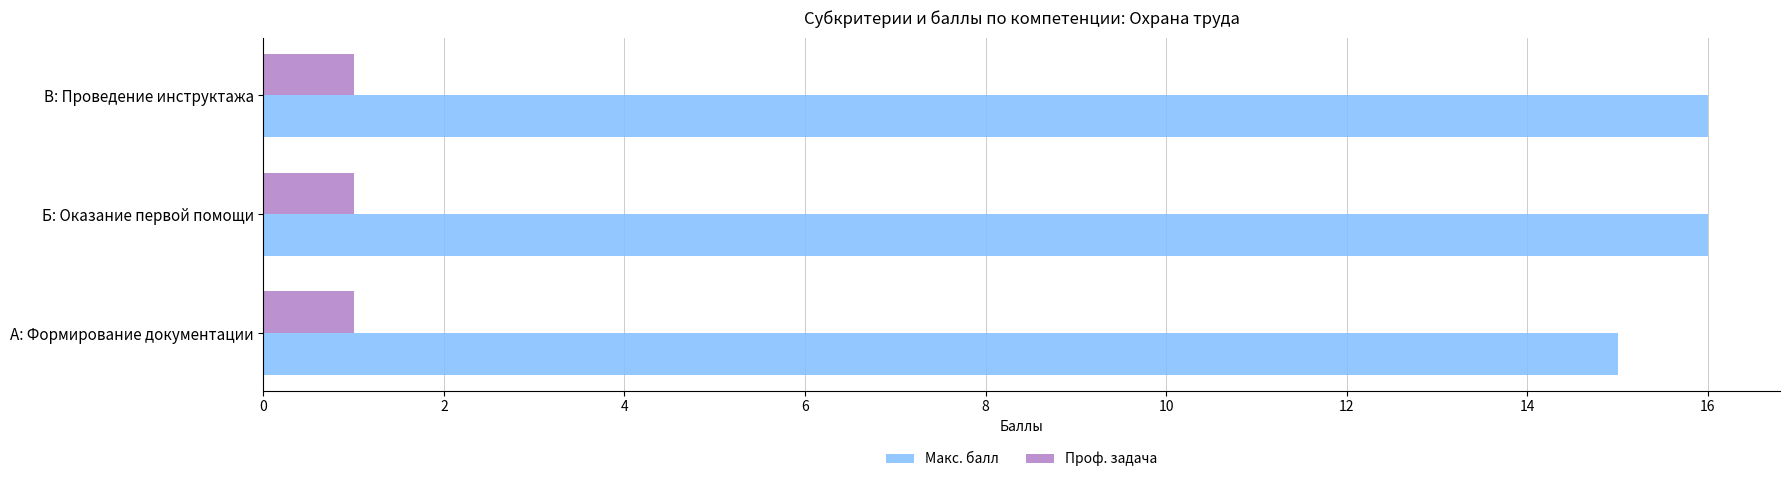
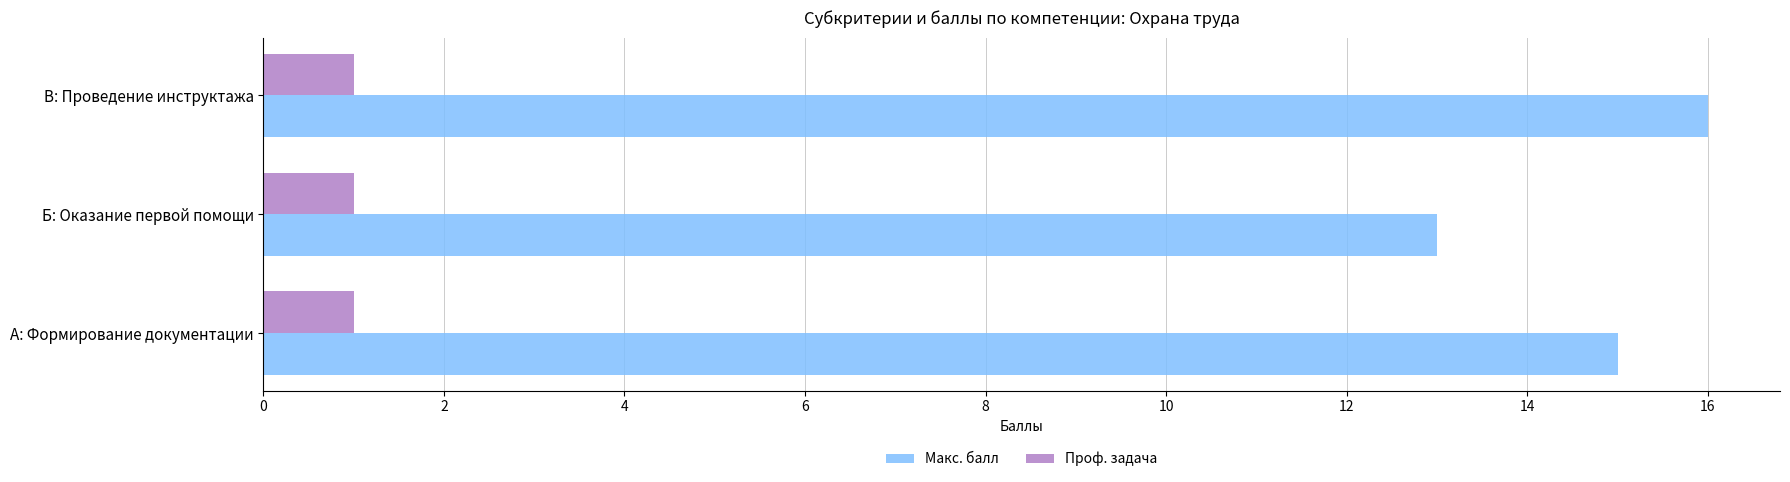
  {
    "Макс. балл": {
      "В: Проведение инструктажа": 16,
-     "Б: Оказание первой помощи": 16,
+     "Б: Оказание первой помощи": 13,
      "А: Формирование документации": 15
    },
    "Проф. задача": {
      "В: Проведение инструктажа": 1,
      "Б: Оказание первой помощи": 1,
      "А: Формирование документации": 1
    }
  }
